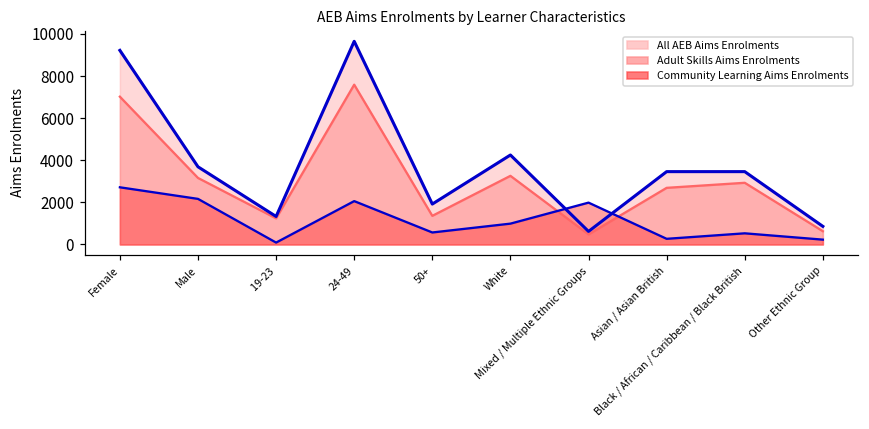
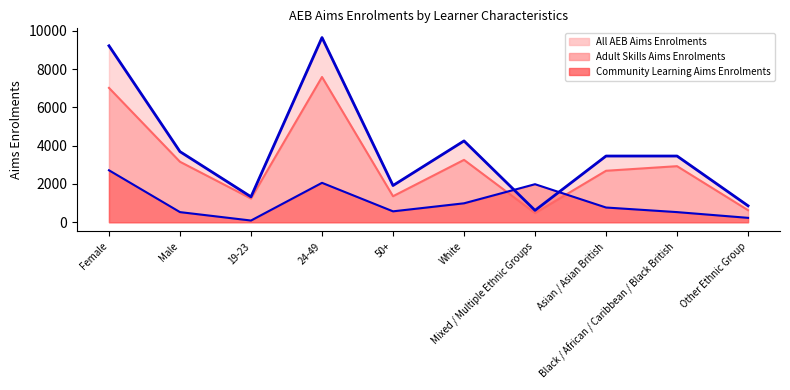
  {
    "Community Learning Aims Enrolments": {
      "Female": 2700,
-     "Male": 2200,
+     "Male": 500,
      "19-23": 100,
      "24-49": 2100,
      "50+": 600,
      "White": 1000,
      "Mixed / Multiple Ethnic Groups": 2000,
-     "Asian / Asian British": 300,
+     "Asian / Asian British": 800,
      "Black / African / Caribbean / Black British": 500,
      "Other Ethnic Group": 200
    }
  }
